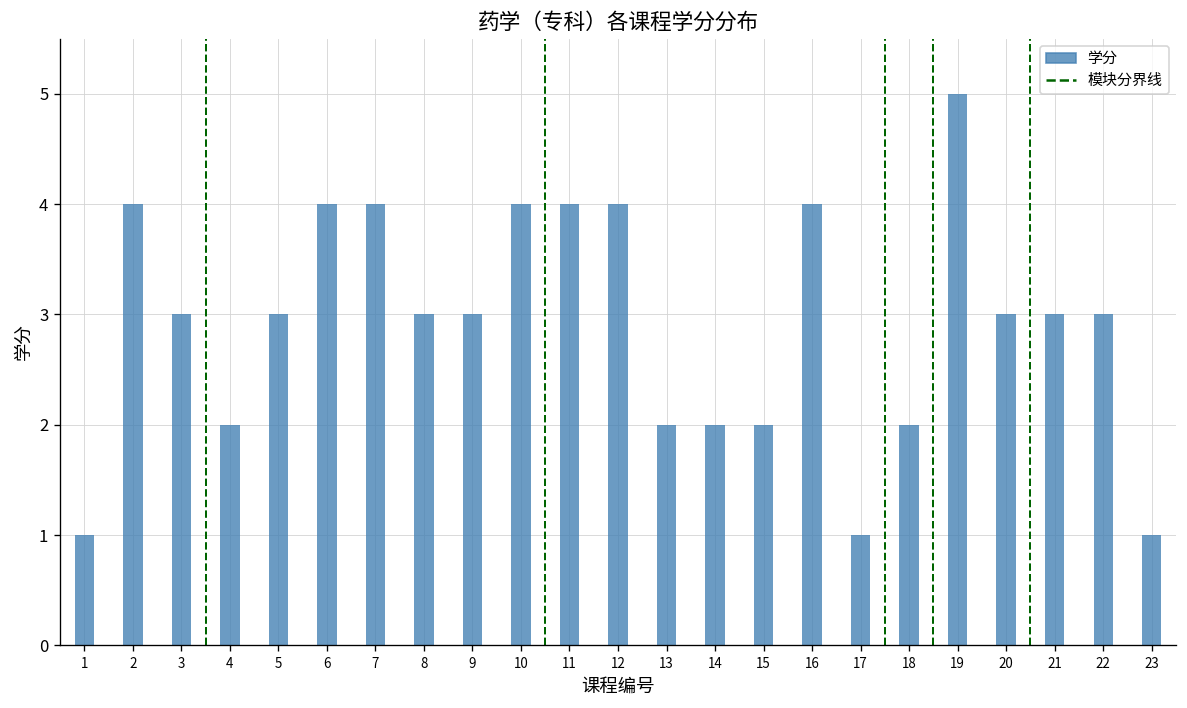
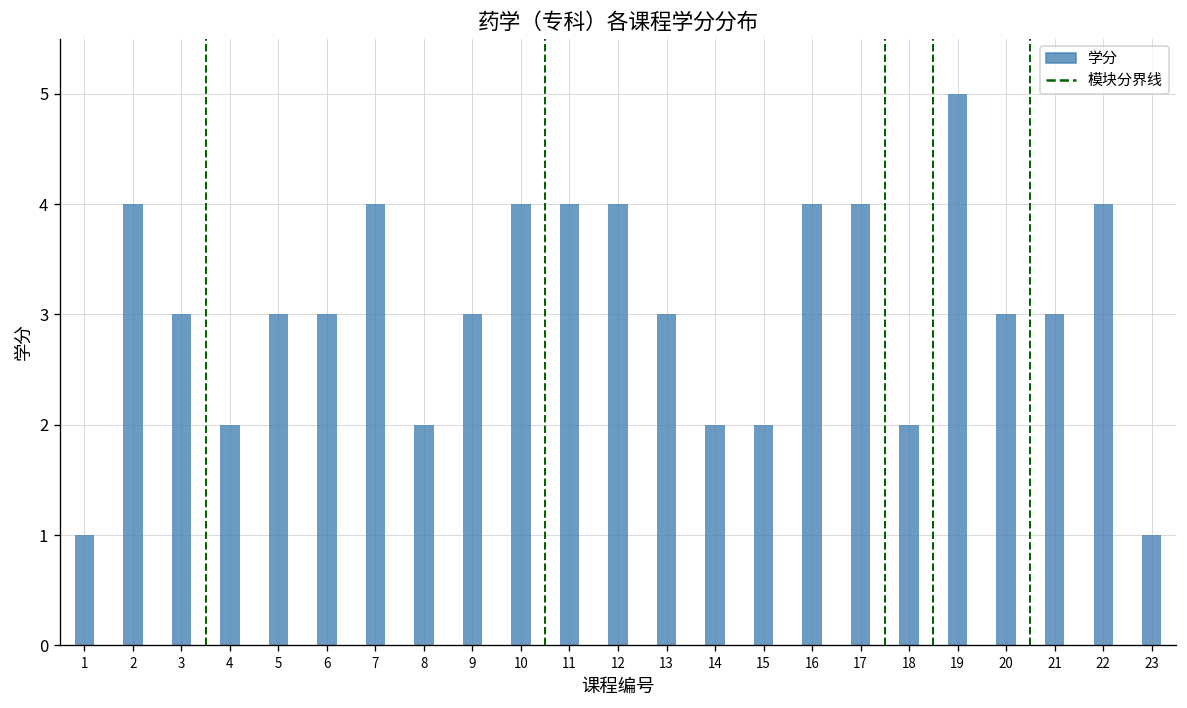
  {
    "1": 1,
    "2": 4,
    "3": 3,
    "4": 2,
    "5": 3,
-   "6": 4,
+   "6": 3,
    "7": 4,
-   "8": 3,
+   "8": 2,
    "9": 3,
    "10": 4,
    "11": 4,
    "12": 4,
-   "13": 2,
+   "13": 3,
    "14": 2,
    "15": 2,
    "16": 4,
-   "17": 1,
+   "17": 4,
    "18": 2,
    "19": 5,
    "20": 3,
    "21": 3,
-   "22": 3,
+   "22": 4,
    "23": 1
  }
